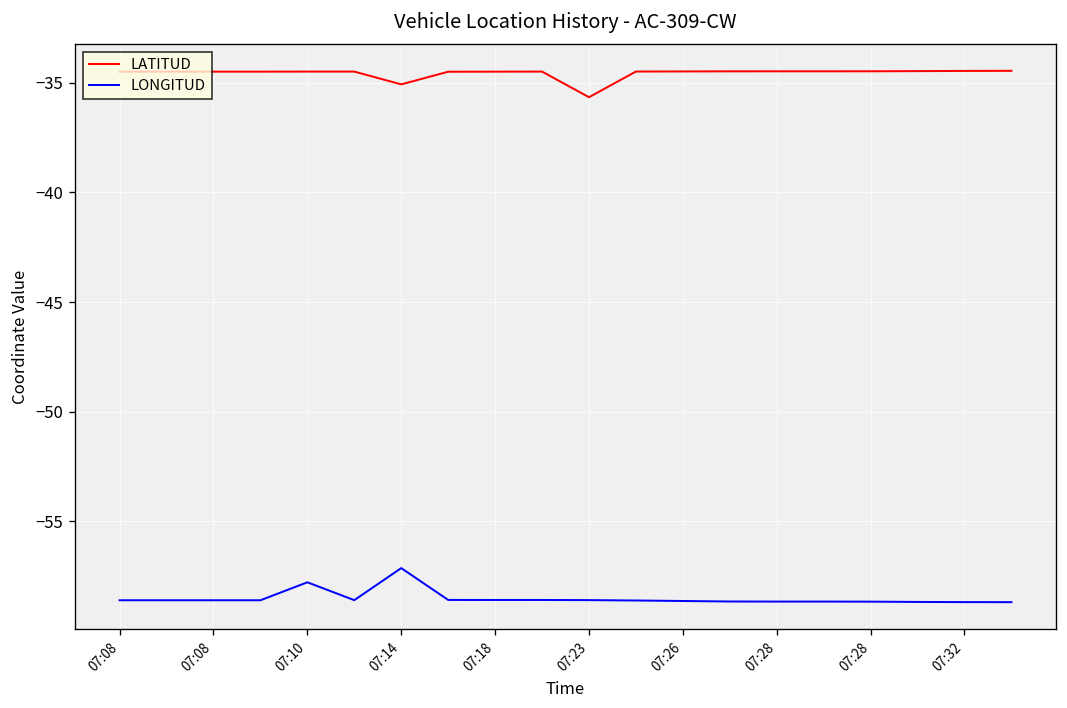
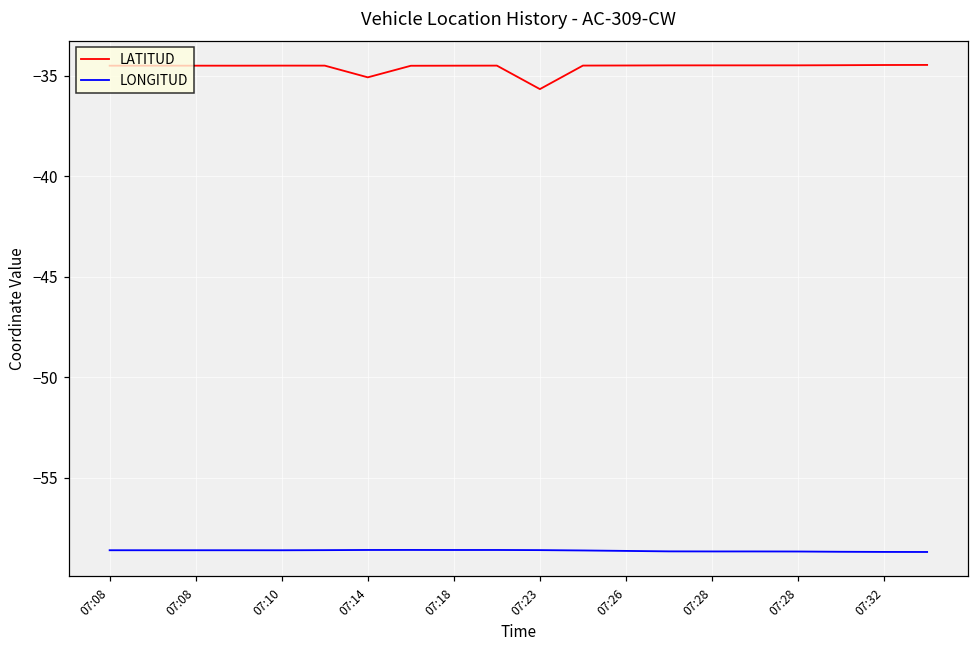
  {
    "LATITUD": {
      "07:10": -34.5,
      "07:14": -35.1,
      "07:18": -34.5,
      "07:23": -35.7,
      "07:26": -34.5,
      "07:32": -34.5
    },
    "LONGITUD": {
-     "07:10": -57.8,
-     "07:14": -57.1,
+     "07:10": -58.6,
+     "07:14": -58.6,
      "07:18": -58.6,
      "07:23": -58.6,
      "07:26": -58.6,
      "07:32": -58.7
    }
  }
